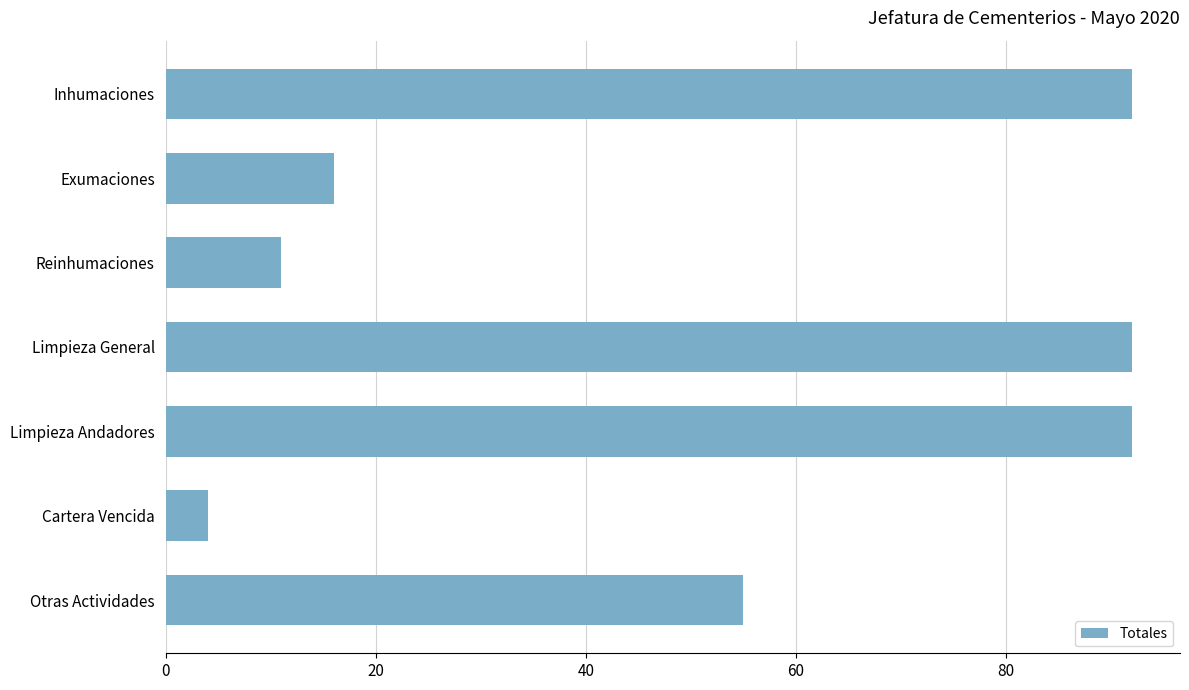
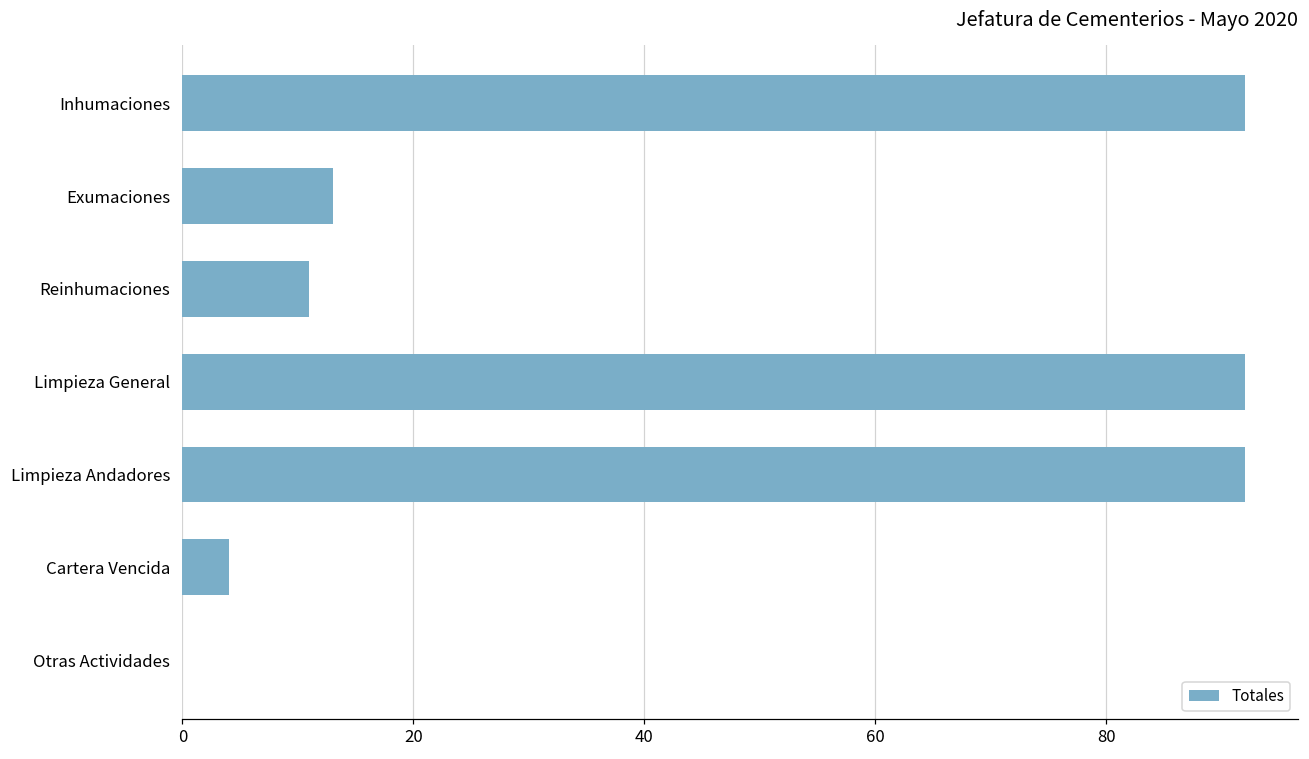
  {
    "Inhumaciones": 92,
-   "Exumaciones": 16,
+   "Exumaciones": 13,
    "Reinhumaciones": 11,
    "Limpieza General": 92,
    "Limpieza Andadores": 92,
    "Cartera Vencida": 4,
-   "Otras Actividades": 55
+   "Otras Actividades": 0
  }
